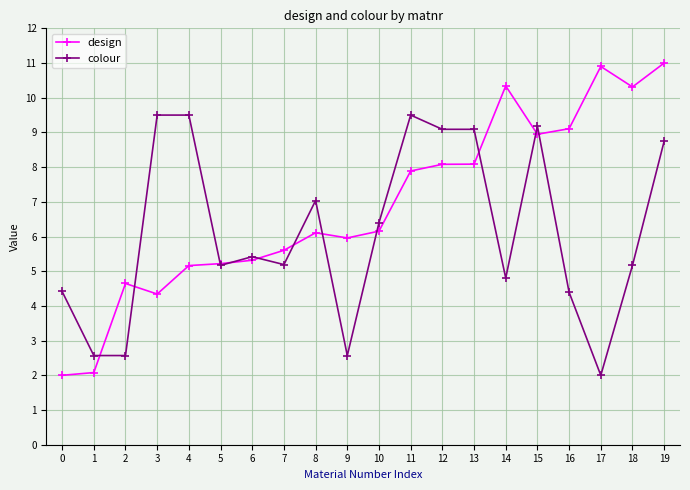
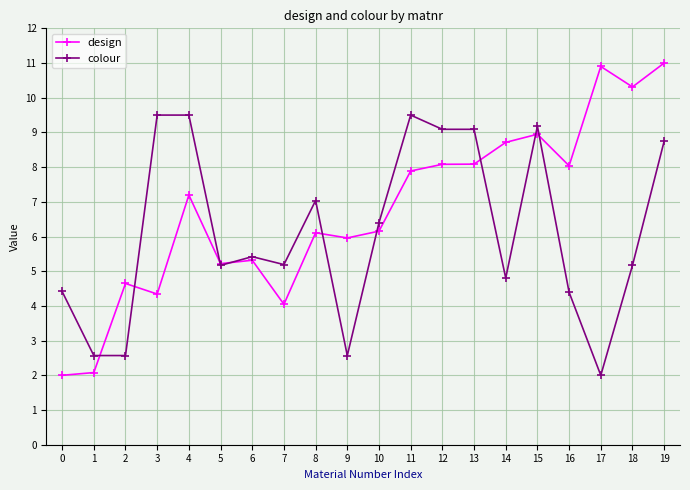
  {
    "design": {
      "0": 2.0,
      "1": 2.1,
      "2": 4.6,
      "3": 4.3,
-     "4": 5.2,
+     "4": 7.2,
      "6": 5.3,
-     "7": 5.6,
+     "7": 4.0,
      "8": 6.1,
      "9": 6.0,
      "10": 6.2,
      "11": 7.9,
      "12": 8.1,
      "13": 8.1,
-     "14": 10.3,
+     "14": 8.7,
      "15": 8.9,
-     "16": 9.1,
+     "16": 8.0,
      "17": 10.9,
      "18": 10.3,
      "19": 11.0
    },
    "colour": {
      "0": 4.4,
      "1": 2.6,
      "2": 2.6,
      "3": 9.5,
      "4": 9.5,
      "6": 5.4,
      "7": 5.2,
      "8": 7.0,
      "9": 2.6,
      "10": 6.4,
      "11": 9.5,
      "12": 9.1,
      "13": 9.1,
      "14": 4.8,
      "15": 9.2,
      "16": 4.4,
      "17": 2.0,
      "18": 5.2,
      "19": 8.7
    }
  }
